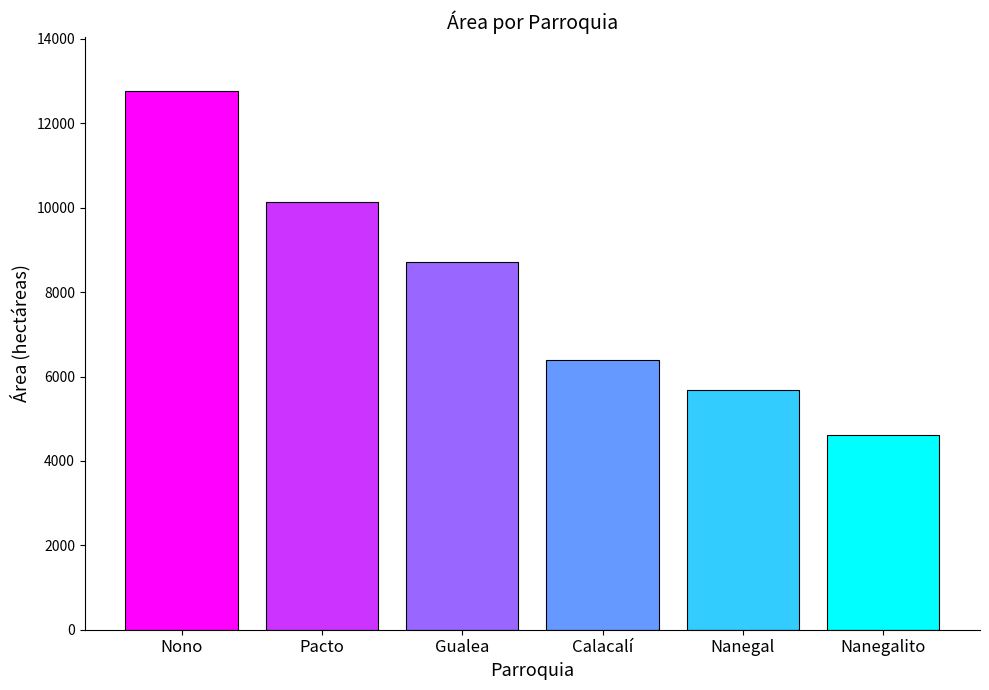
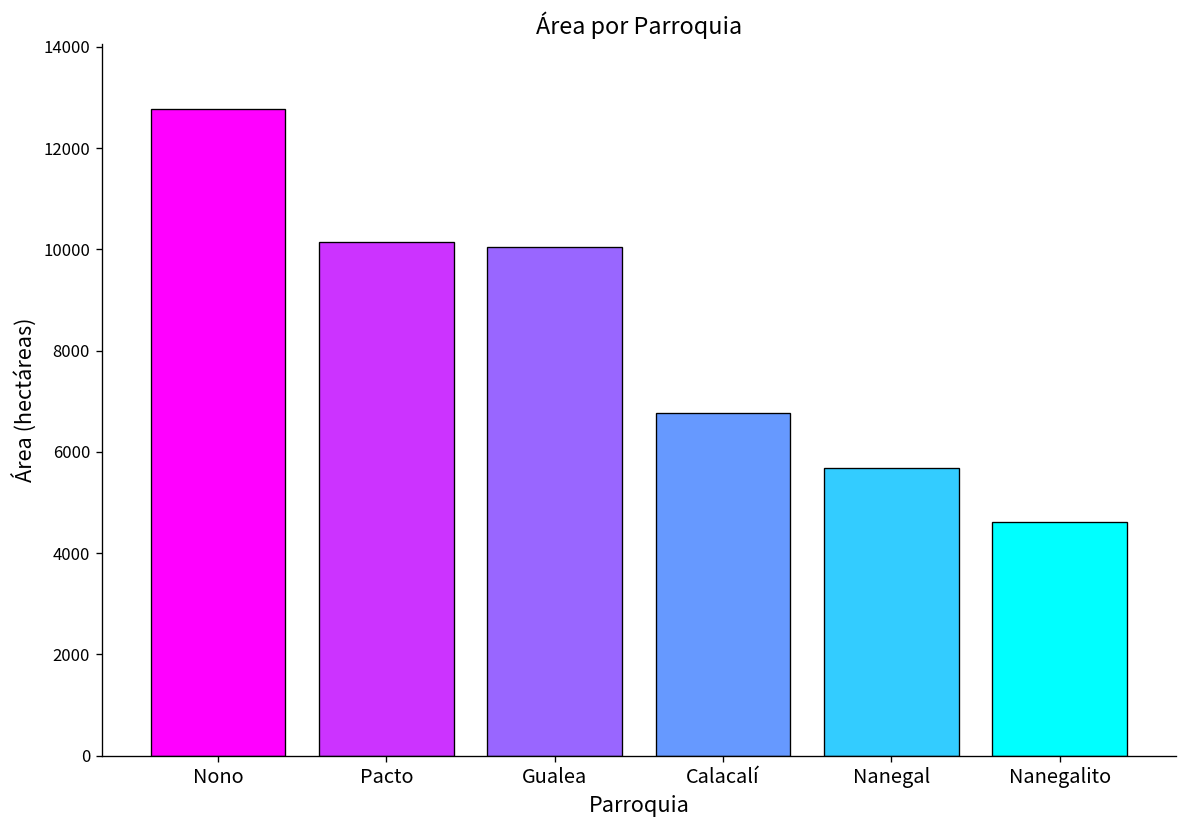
  {
    "Nono": 12800,
    "Pacto": 10100,
-   "Gualea": 8700,
-   "Calacalí": 6400,
+   "Gualea": 10100,
+   "Calacalí": 6800,
    "Nanegal": 5700,
    "Nanegalito": 4600
  }
